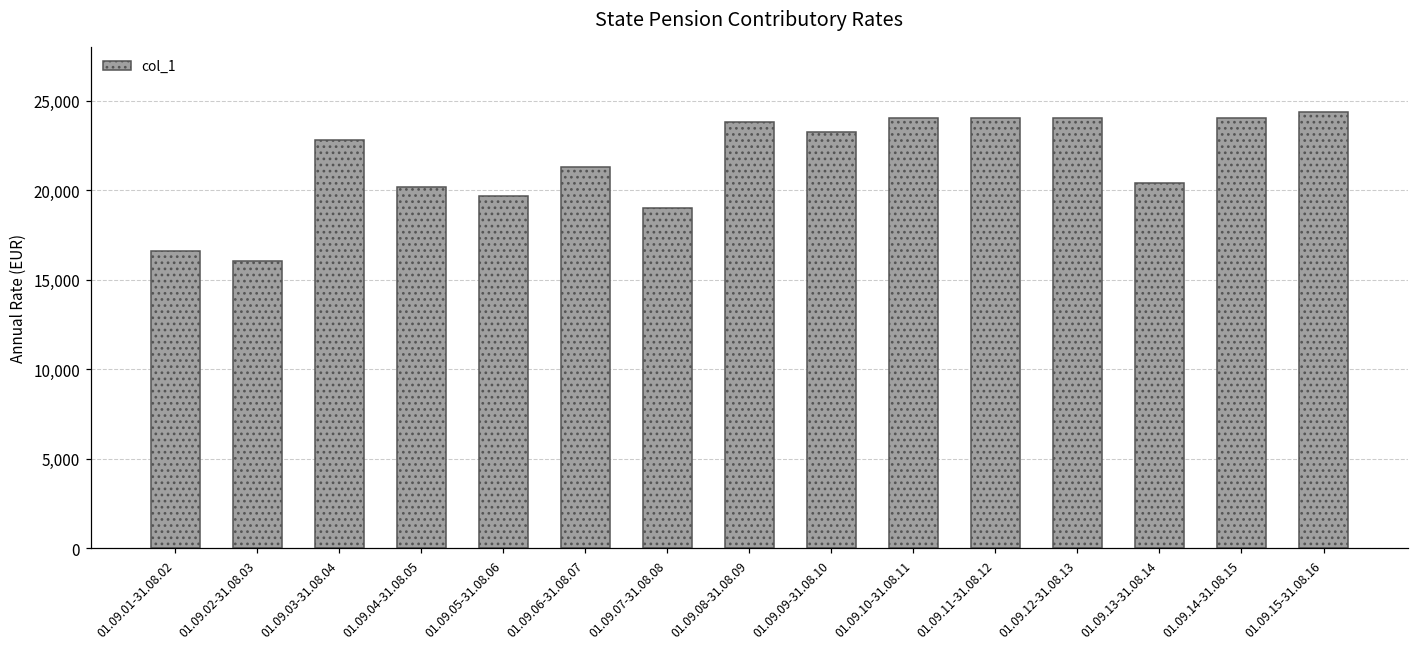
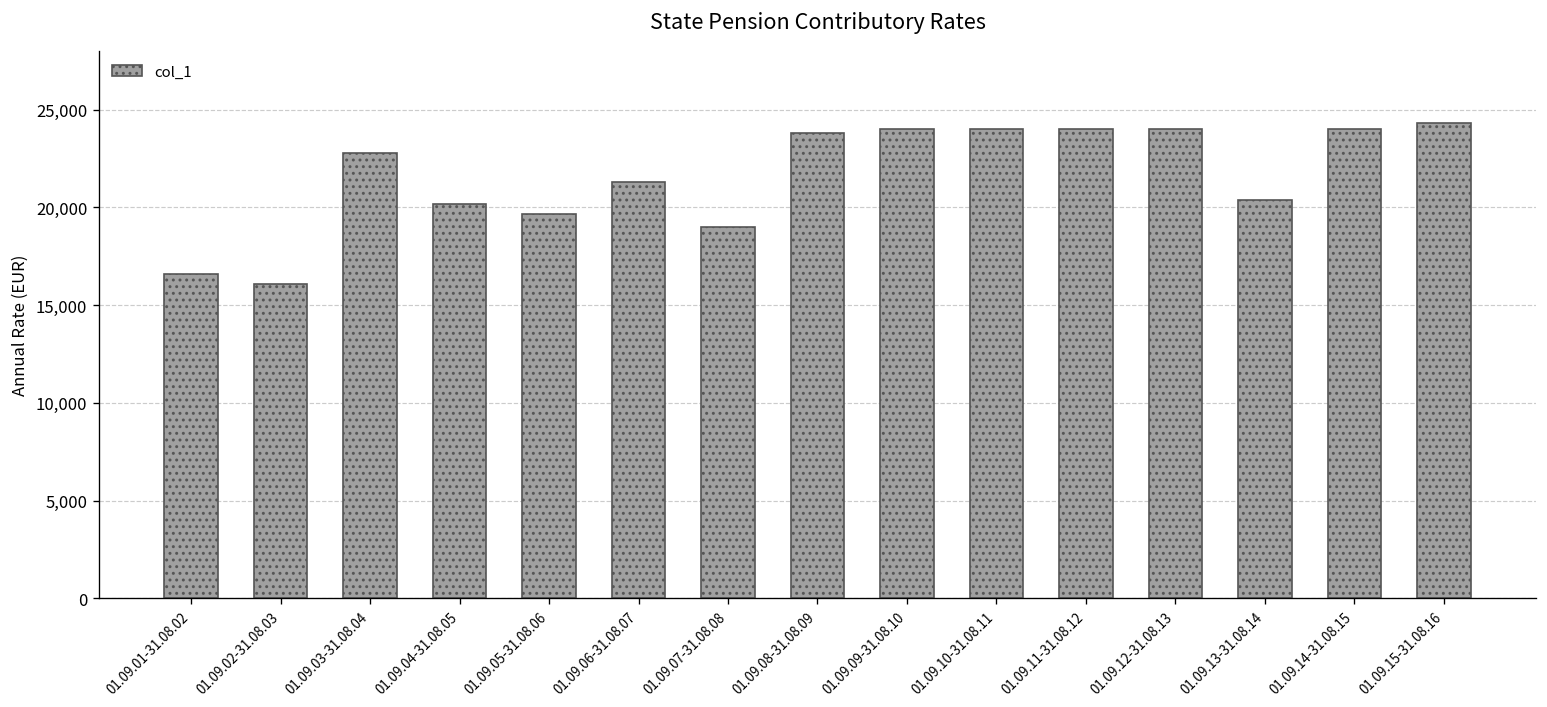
  {
    "01.09.01-31.08.02": "16,600",
    "01.09.02-31.08.03": "16,100",
    "01.09.03-31.08.04": "22,800",
    "01.09.04-31.08.05": "20,200",
    "01.09.05-31.08.06": "19,700",
    "01.09.06-31.08.07": "21,300",
    "01.09.07-31.08.08": "19,000",
    "01.09.08-31.08.09": "23,800",
-   "01.09.09-31.08.10": "23,300",
+   "01.09.09-31.08.10": "24,000",
    "01.09.10-31.08.11": "24,000",
    "01.09.11-31.08.12": "24,000",
    "01.09.12-31.08.13": "24,000",
    "01.09.13-31.08.14": "20,400",
    "01.09.14-31.08.15": "24,000",
    "01.09.15-31.08.16": "24,300"
  }
